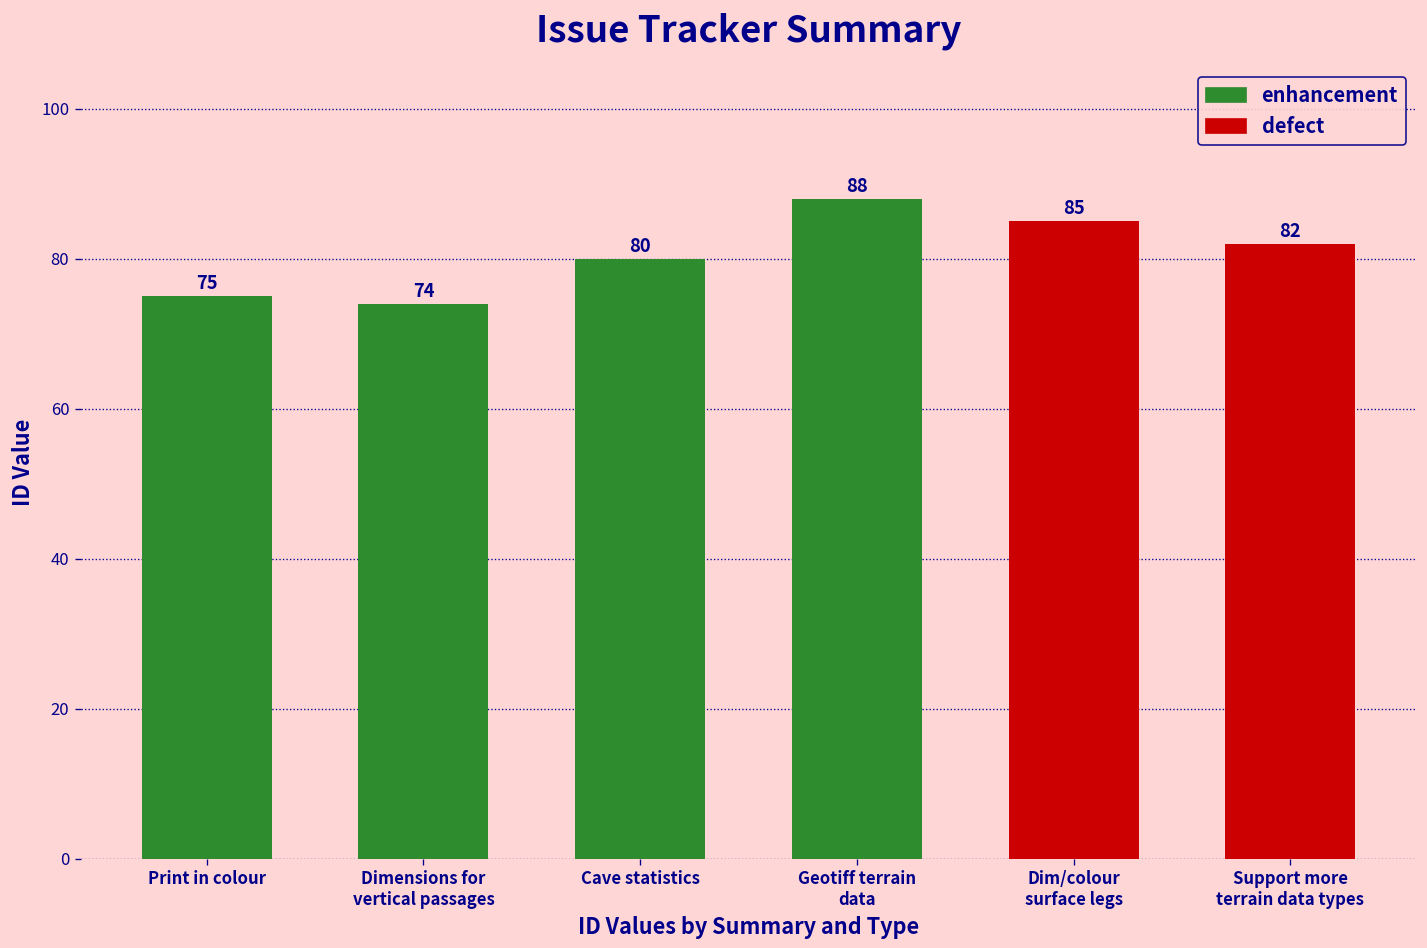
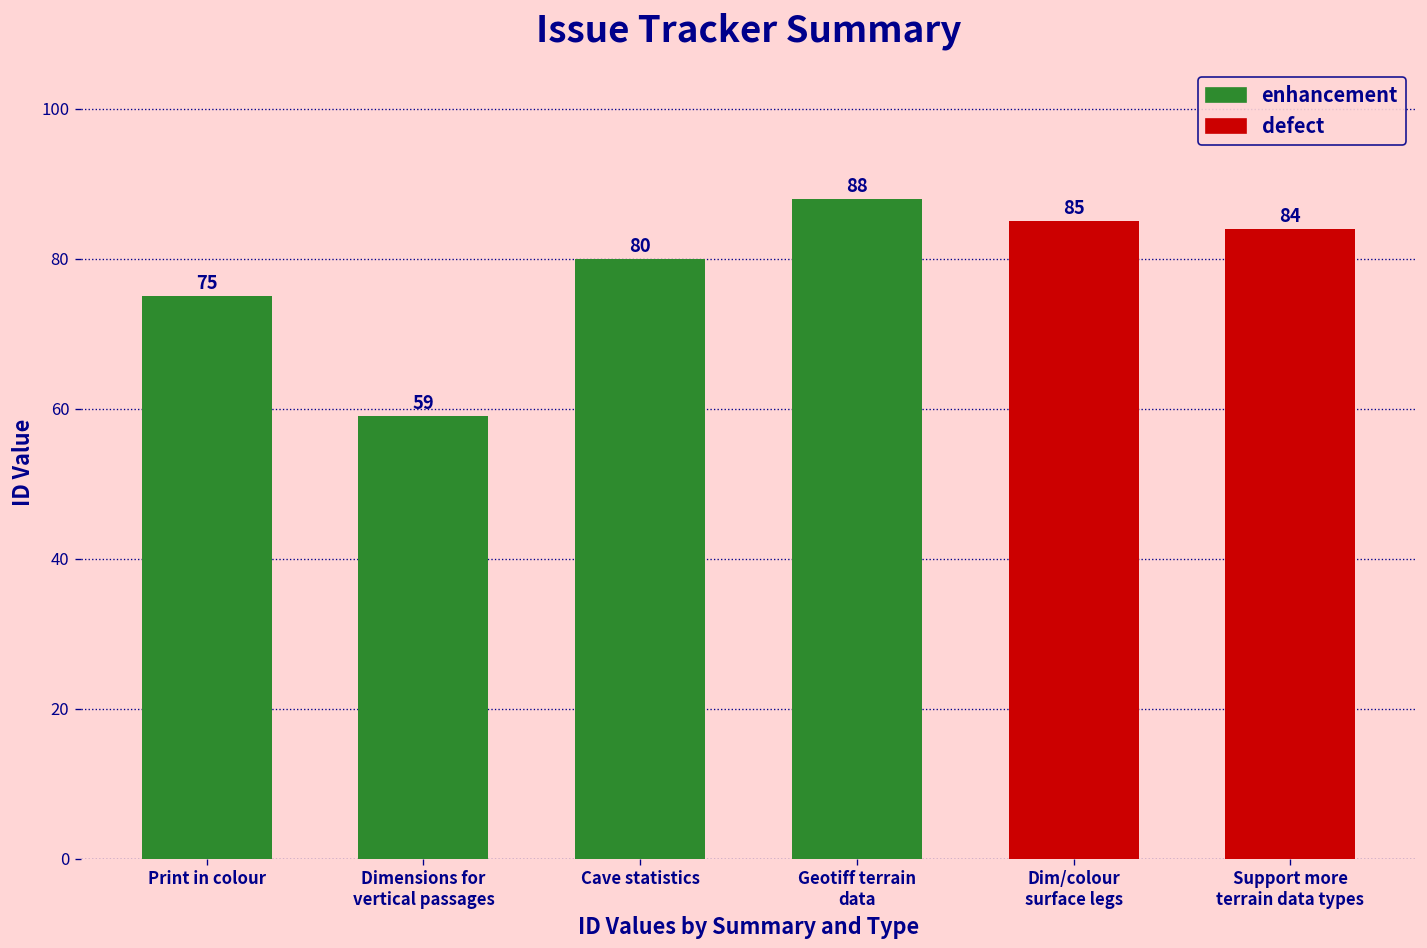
  {
    "Print in colour": 75,
-   "Dimensions for vertical passages": 74,
+   "Dimensions for vertical passages": 59,
    "Cave statistics": 80,
    "Geotiff terrain data": 88,
    "Dim/colour surface legs": 85,
-   "Support more terrain data types": 82
+   "Support more terrain data types": 84
  }
